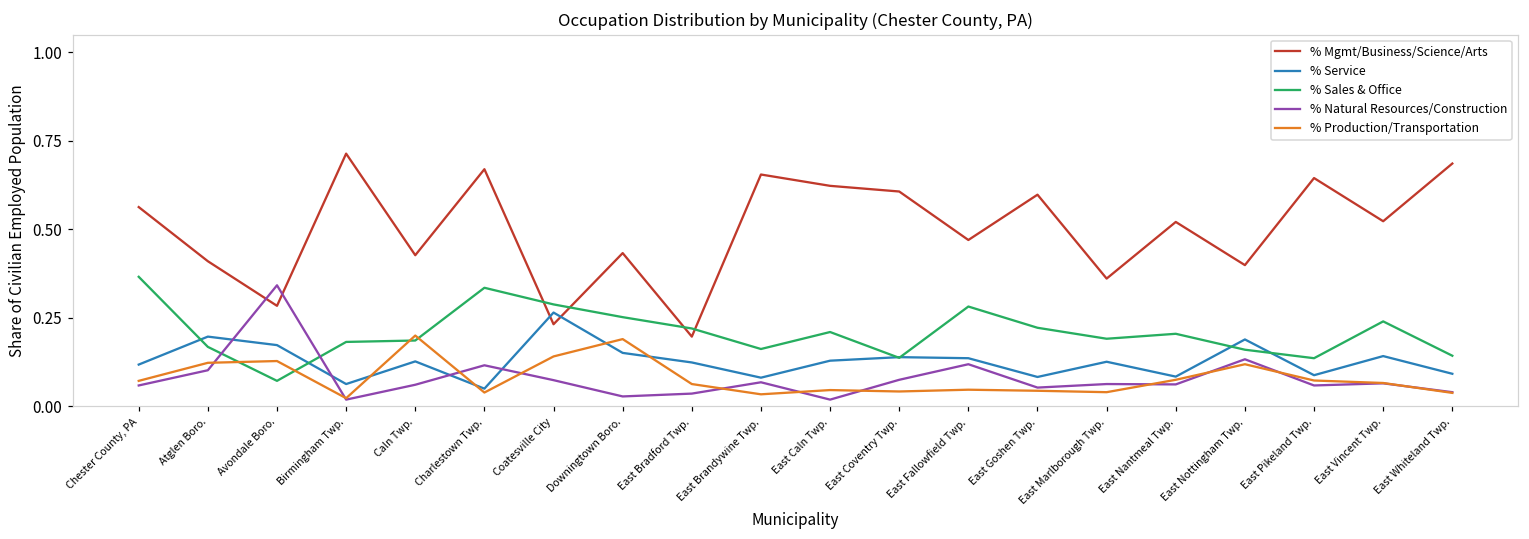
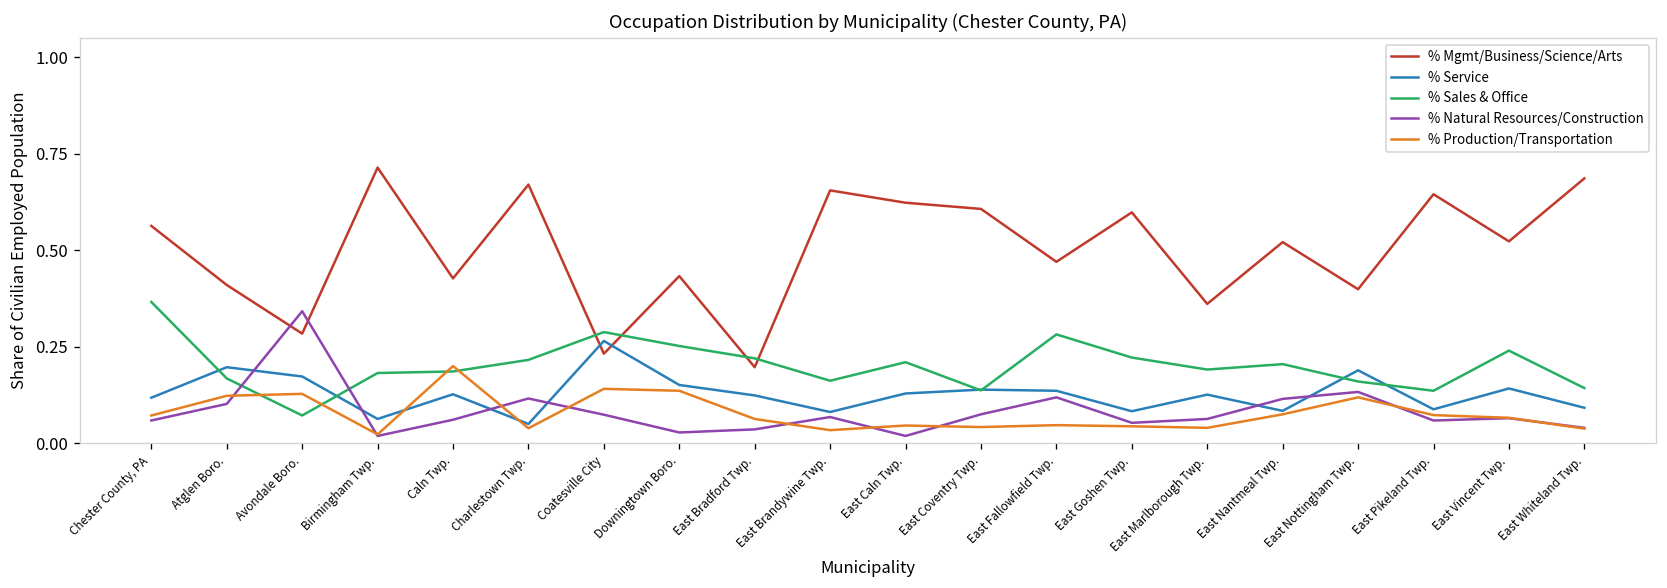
  {
    "% Mgmt/Business/Science/Arts": {
      "Chester County, PA": 0.56,
      "Atglen Boro.": 0.41,
      "Avondale Boro.": 0.28,
      "Birmingham Twp.": 0.71,
      "Caln Twp.": 0.43,
      "Charlestown Twp.": 0.67,
      "Coatesville City": 0.23,
      "Downingtown Boro.": 0.43,
      "East Bradford Twp.": 0.20,
      "East Brandywine Twp.": 0.66,
      "East Caln Twp.": 0.62,
      "East Coventry Twp.": 0.61,
      "East Fallowfield Twp.": 0.47,
      "East Goshen Twp.": 0.60,
      "East Marlborough Twp.": 0.36,
      "East Nantmeal Twp.": 0.52,
      "East Nottingham Twp.": 0.40,
      "East Pikeland Twp.": 0.65,
      "East Vincent Twp.": 0.52,
      "East Whiteland Twp.": 0.69
    },
    "% Service": {
      "Chester County, PA": 0.12,
      "Atglen Boro.": 0.20,
      "Avondale Boro.": 0.17,
      "Birmingham Twp.": 0.06,
      "Caln Twp.": 0.13,
      "Charlestown Twp.": 0.05,
      "Coatesville City": 0.27,
      "Downingtown Boro.": 0.15,
      "East Bradford Twp.": 0.12,
      "East Brandywine Twp.": 0.08,
      "East Caln Twp.": 0.13,
      "East Fallowfield Twp.": 0.14,
      "East Goshen Twp.": 0.08,
      "East Marlborough Twp.": 0.13,
      "East Nantmeal Twp.": 0.08,
      "East Nottingham Twp.": 0.19,
      "East Pikeland Twp.": 0.09,
      "East Vincent Twp.": 0.14,
      "East Whiteland Twp.": 0.09
    },
    "% Sales & Office": {
      "Chester County, PA": 0.37,
      "Atglen Boro.": 0.17,
      "Avondale Boro.": 0.07,
      "Birmingham Twp.": 0.18,
      "Caln Twp.": 0.19,
-     "Charlestown Twp.": 0.34,
+     "Charlestown Twp.": 0.22,
      "Coatesville City": 0.29,
      "Downingtown Boro.": 0.25,
      "East Bradford Twp.": 0.22,
      "East Brandywine Twp.": 0.16,
      "East Caln Twp.": 0.21,
      "East Fallowfield Twp.": 0.28,
      "East Goshen Twp.": 0.22,
      "East Marlborough Twp.": 0.19,
      "East Nantmeal Twp.": 0.21,
      "East Nottingham Twp.": 0.16,
      "East Pikeland Twp.": 0.14,
      "East Vincent Twp.": 0.24,
      "East Whiteland Twp.": 0.14
    },
    "% Natural Resources/Construction": {
      "Chester County, PA": 0.06,
      "Atglen Boro.": 0.10,
      "Avondale Boro.": 0.34,
      "Caln Twp.": 0.06,
      "Charlestown Twp.": 0.12,
      "Coatesville City": 0.07,
      "Downingtown Boro.": 0.03,
      "East Bradford Twp.": 0.04,
      "East Brandywine Twp.": 0.07,
      "East Caln Twp.": 0.02,
      "East Coventry Twp.": 0.08,
      "East Fallowfield Twp.": 0.12,
      "East Goshen Twp.": 0.05,
      "East Marlborough Twp.": 0.06,
-     "East Nantmeal Twp.": 0.06,
+     "East Nantmeal Twp.": 0.12,
      "East Nottingham Twp.": 0.13,
      "East Pikeland Twp.": 0.06
    },
    "% Production/Transportation": {
      "Chester County, PA": 0.07,
      "Atglen Boro.": 0.12,
      "Avondale Boro.": 0.13,
      "Caln Twp.": 0.20,
      "Charlestown Twp.": 0.04,
      "Coatesville City": 0.14,
-     "Downingtown Boro.": 0.19,
+     "Downingtown Boro.": 0.14,
      "East Bradford Twp.": 0.06,
      "East Brandywine Twp.": 0.03,
      "East Caln Twp.": 0.05,
      "East Coventry Twp.": 0.04,
      "East Fallowfield Twp.": 0.05,
      "East Goshen Twp.": 0.04,
      "East Marlborough Twp.": 0.04,
      "East Nantmeal Twp.": 0.08,
      "East Nottingham Twp.": 0.12,
      "East Pikeland Twp.": 0.07
    }
  }
